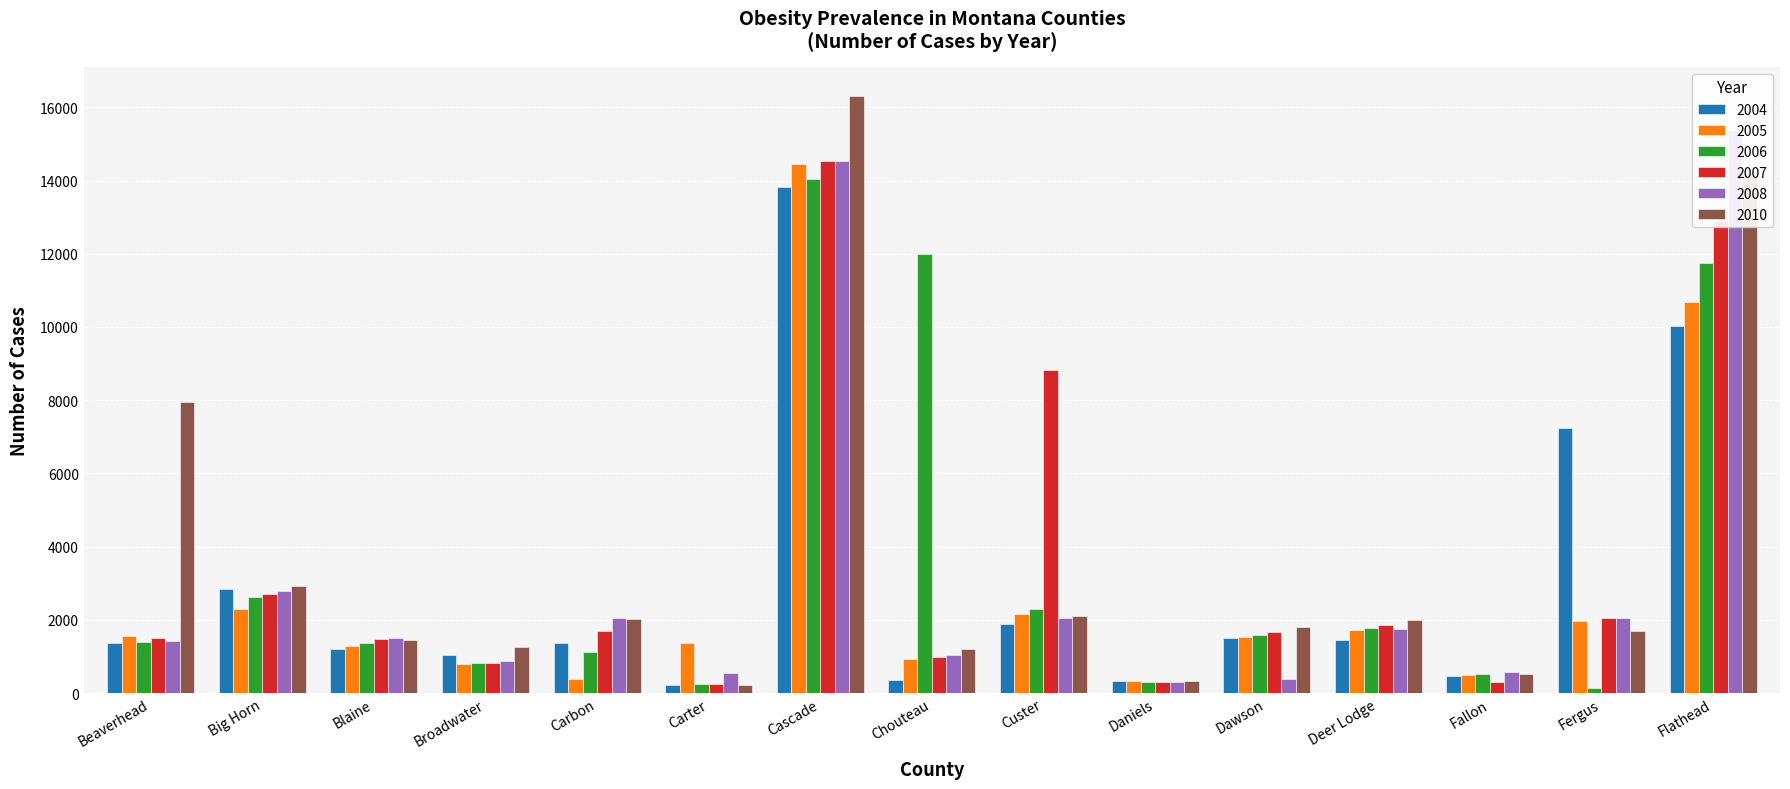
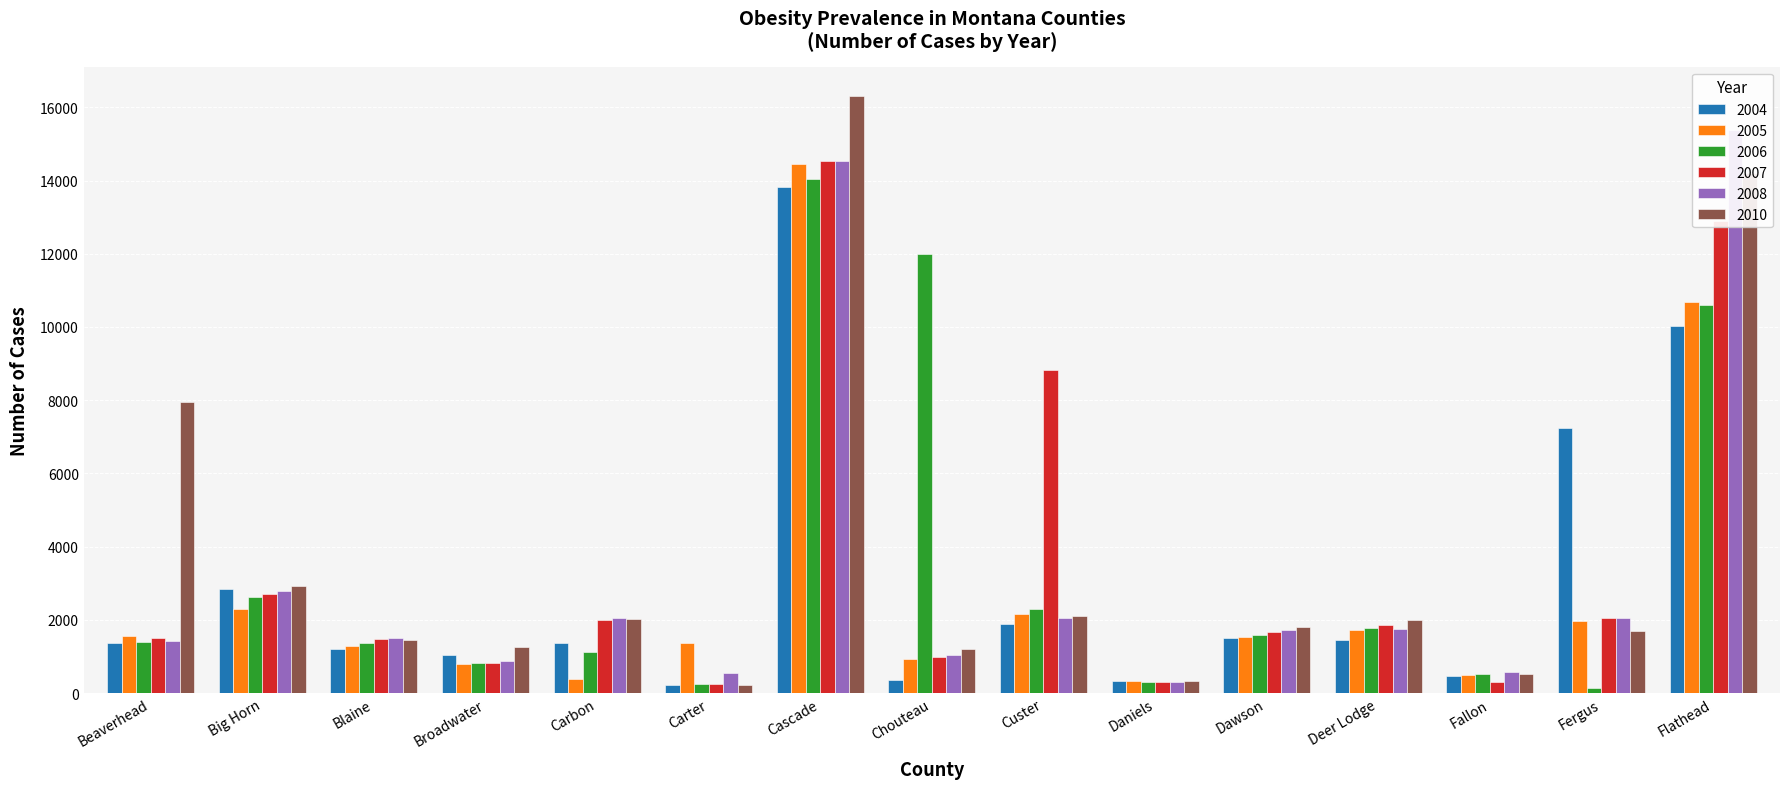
  {
    "2004": {
      "Beaverhead": 1400,
      "Big Horn": 2800,
      "Blaine": 1200,
      "Broadwater": 1000,
      "Carbon": 1400,
      "Carter": 200,
      "Cascade": 13800,
      "Chouteau": 400,
      "Custer": 1900,
      "Daniels": 300,
      "Dawson": 1500,
      "Deer Lodge": 1500,
      "Fallon": 500,
      "Fergus": 7200,
      "Flathead": 10000
    },
    "2005": {
      "Beaverhead": 1600,
      "Big Horn": 2300,
      "Blaine": 1300,
      "Broadwater": 800,
      "Carbon": 400,
      "Carter": 1400,
      "Cascade": 14500,
      "Chouteau": 900,
      "Custer": 2200,
      "Daniels": 300,
      "Dawson": 1500,
      "Deer Lodge": 1700,
      "Fallon": 500,
      "Fergus": 2000,
      "Flathead": 10700
    },
    "2006": {
      "Beaverhead": 1400,
      "Big Horn": 2600,
      "Blaine": 1400,
      "Broadwater": 800,
      "Carbon": 1100,
      "Carter": 300,
      "Cascade": 14000,
      "Chouteau": 12000,
      "Custer": 2300,
      "Daniels": 300,
      "Dawson": 1600,
      "Deer Lodge": 1800,
      "Fallon": 500,
      "Fergus": 100,
-     "Flathead": 11800
+     "Flathead": 10600
    },
    "2007": {
      "Beaverhead": 1500,
      "Big Horn": 2700,
      "Blaine": 1500,
      "Broadwater": 800,
-     "Carbon": 1700,
+     "Carbon": 2000,
      "Carter": 200,
      "Cascade": 14500,
      "Chouteau": 1000,
      "Custer": 8800,
      "Daniels": 300,
      "Dawson": 1700,
      "Deer Lodge": 1900,
      "Fallon": 300,
      "Fergus": 2100
    },
    "2008": {
      "Beaverhead": 1400,
      "Big Horn": 2800,
      "Blaine": 1500,
      "Broadwater": 900,
      "Carbon": 2000,
      "Carter": 600,
      "Cascade": 14500,
      "Chouteau": 1000,
      "Custer": 2100,
      "Daniels": 300,
-     "Dawson": 400,
+     "Dawson": 1700,
      "Deer Lodge": 1800,
      "Fallon": 600,
      "Fergus": 2100
    },
    "2010": {
      "Beaverhead": 8000,
      "Big Horn": 2900,
      "Blaine": 1500,
      "Broadwater": 1300,
      "Carbon": 2000,
      "Carter": 200,
      "Cascade": 16300,
      "Chouteau": 1200,
      "Custer": 2100,
      "Daniels": 300,
      "Dawson": 1800,
      "Deer Lodge": 2000,
      "Fallon": 500,
      "Fergus": 1700
    }
  }
